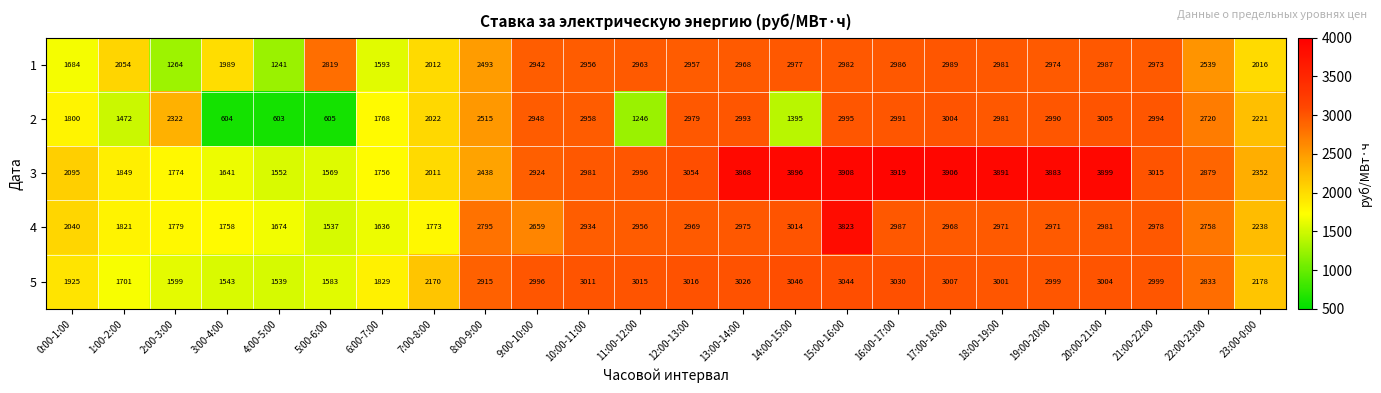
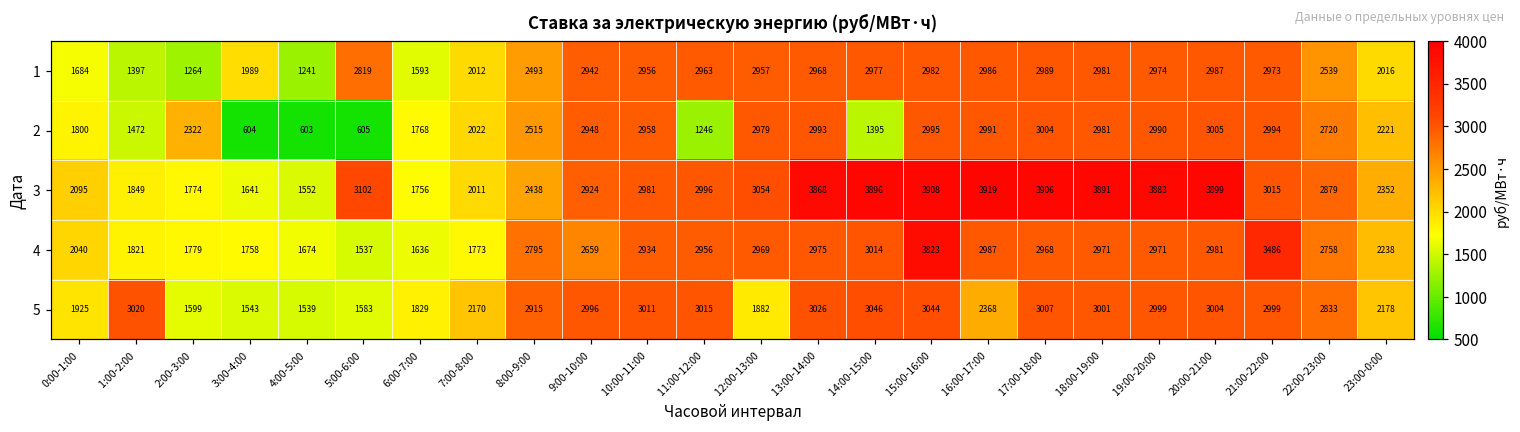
  {
    "1": {
      "0:00-1:00": 1684,
-     "1:00-2:00": 2054,
+     "1:00-2:00": 1397,
      "2:00-3:00": 1264,
      "3:00-4:00": 1989,
      "4:00-5:00": 1241,
      "5:00-6:00": 2819,
      "6:00-7:00": 1593,
      "7:00-8:00": 2012,
      "8:00-9:00": 2493,
      "9:00-10:00": 2942,
      "10:00-11:00": 2956,
      "11:00-12:00": 2963,
      "12:00-13:00": 2957,
      "13:00-14:00": 2968,
      "14:00-15:00": 2977,
      "15:00-16:00": 2982,
      "16:00-17:00": 2986,
      "17:00-18:00": 2989,
      "18:00-19:00": 2981,
      "19:00-20:00": 2974,
      "20:00-21:00": 2987,
      "21:00-22:00": 2973,
      "22:00-23:00": 2539,
      "23:00-0:00": 2016
    },
    "2": {
      "0:00-1:00": 1800,
      "1:00-2:00": 1472,
      "2:00-3:00": 2322,
      "3:00-4:00": 604,
      "4:00-5:00": 603,
      "5:00-6:00": 605,
      "6:00-7:00": 1768,
      "7:00-8:00": 2022,
      "8:00-9:00": 2515,
      "9:00-10:00": 2948,
      "10:00-11:00": 2958,
      "11:00-12:00": 1246,
      "12:00-13:00": 2979,
      "13:00-14:00": 2993,
      "14:00-15:00": 1395,
      "15:00-16:00": 2995,
      "16:00-17:00": 2991,
      "17:00-18:00": 3004,
      "18:00-19:00": 2981,
      "19:00-20:00": 2990,
      "20:00-21:00": 3005,
      "21:00-22:00": 2994,
      "22:00-23:00": 2720,
      "23:00-0:00": 2221
    },
    "3": {
      "0:00-1:00": 2095,
      "1:00-2:00": 1849,
      "2:00-3:00": 1774,
      "3:00-4:00": 1641,
      "4:00-5:00": 1552,
-     "5:00-6:00": 1569,
+     "5:00-6:00": 3102,
      "6:00-7:00": 1756,
      "7:00-8:00": 2011,
      "8:00-9:00": 2438,
      "9:00-10:00": 2924,
      "10:00-11:00": 2981,
      "11:00-12:00": 2996,
      "12:00-13:00": 3054,
      "13:00-14:00": 3868,
      "14:00-15:00": 3896,
      "15:00-16:00": 3908,
      "16:00-17:00": 3919,
      "17:00-18:00": 3906,
      "18:00-19:00": 3891,
      "19:00-20:00": 3883,
      "20:00-21:00": 3899,
      "21:00-22:00": 3015,
      "22:00-23:00": 2879,
      "23:00-0:00": 2352
    },
    "4": {
      "0:00-1:00": 2040,
      "1:00-2:00": 1821,
      "2:00-3:00": 1779,
      "3:00-4:00": 1758,
      "4:00-5:00": 1674,
      "5:00-6:00": 1537,
      "6:00-7:00": 1636,
      "7:00-8:00": 1773,
      "8:00-9:00": 2795,
      "9:00-10:00": 2659,
      "10:00-11:00": 2934,
      "11:00-12:00": 2956,
      "12:00-13:00": 2969,
      "13:00-14:00": 2975,
      "14:00-15:00": 3014,
      "15:00-16:00": 3823,
      "16:00-17:00": 2987,
      "17:00-18:00": 2968,
      "18:00-19:00": 2971,
      "19:00-20:00": 2971,
      "20:00-21:00": 2981,
-     "21:00-22:00": 2978,
+     "21:00-22:00": 3486,
      "22:00-23:00": 2758,
      "23:00-0:00": 2238
    },
    "5": {
      "0:00-1:00": 1925,
-     "1:00-2:00": 1701,
+     "1:00-2:00": 3020,
      "2:00-3:00": 1599,
      "3:00-4:00": 1543,
      "4:00-5:00": 1539,
      "5:00-6:00": 1583,
      "6:00-7:00": 1829,
      "7:00-8:00": 2170,
      "8:00-9:00": 2915,
      "9:00-10:00": 2996,
      "10:00-11:00": 3011,
      "11:00-12:00": 3015,
-     "12:00-13:00": 3016,
+     "12:00-13:00": 1882,
      "13:00-14:00": 3026,
      "14:00-15:00": 3046,
      "15:00-16:00": 3044,
-     "16:00-17:00": 3030,
+     "16:00-17:00": 2368,
      "17:00-18:00": 3007,
      "18:00-19:00": 3001,
      "19:00-20:00": 2999,
      "20:00-21:00": 3004,
      "21:00-22:00": 2999,
      "22:00-23:00": 2833,
      "23:00-0:00": 2178
    }
  }
